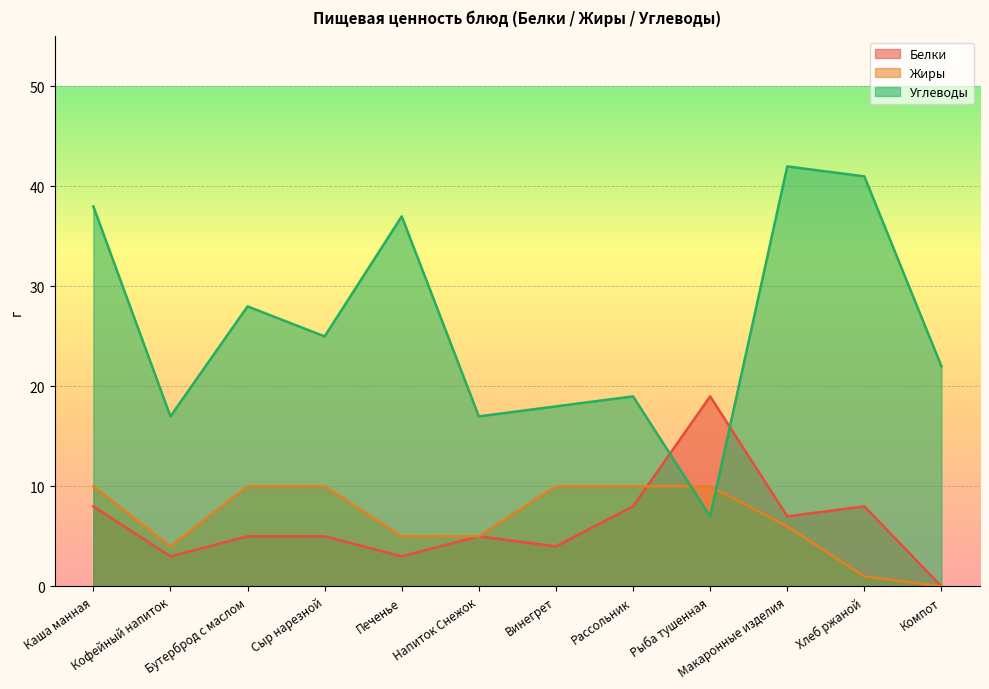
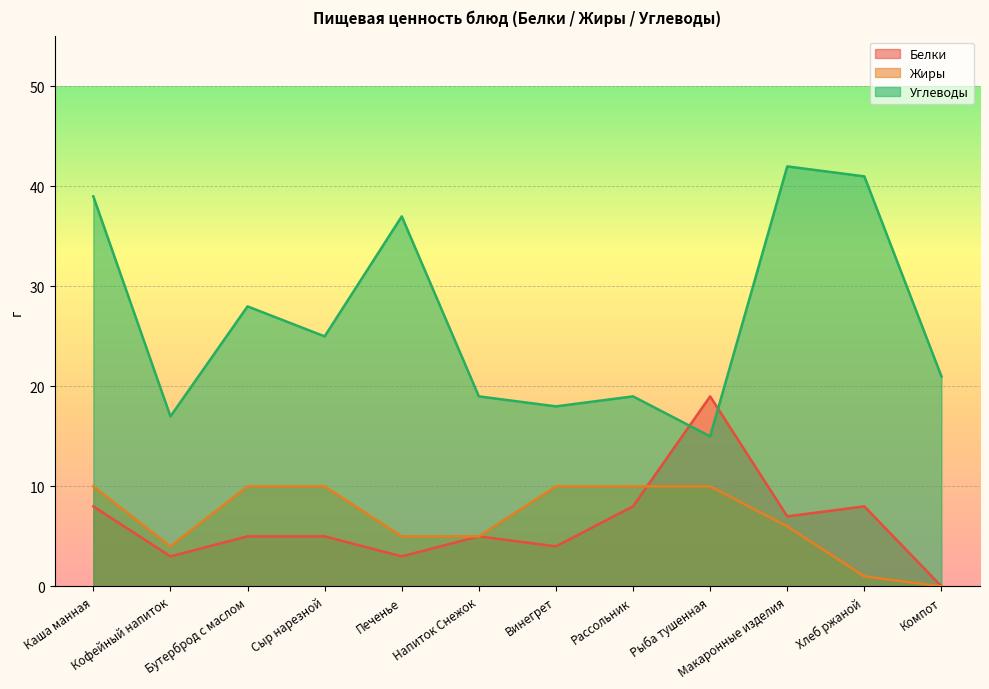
  {
    "Углеводы": {
-     "Каша манная": 38,
+     "Каша манная": 39,
      "Кофейный напиток": 17,
      "Бутерброд с маслом": 28,
      "Сыр нарезной": 25,
      "Печенье": 37,
-     "Напиток Снежок": 17,
+     "Напиток Снежок": 19,
      "Винегрет": 18,
      "Рассольник": 19,
-     "Рыба тушенная": 7,
+     "Рыба тушенная": 15,
      "Макаронные изделия": 42,
      "Хлеб ржаной": 41,
-     "Компот": 22
+     "Компот": 21
    }
  }
